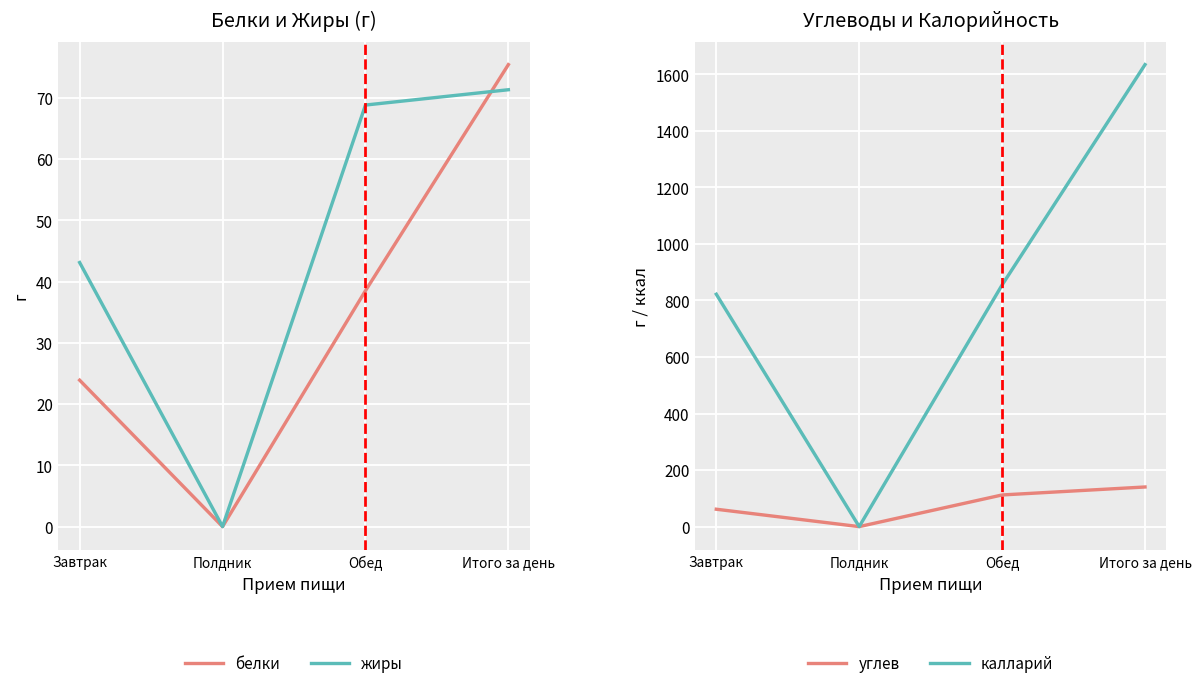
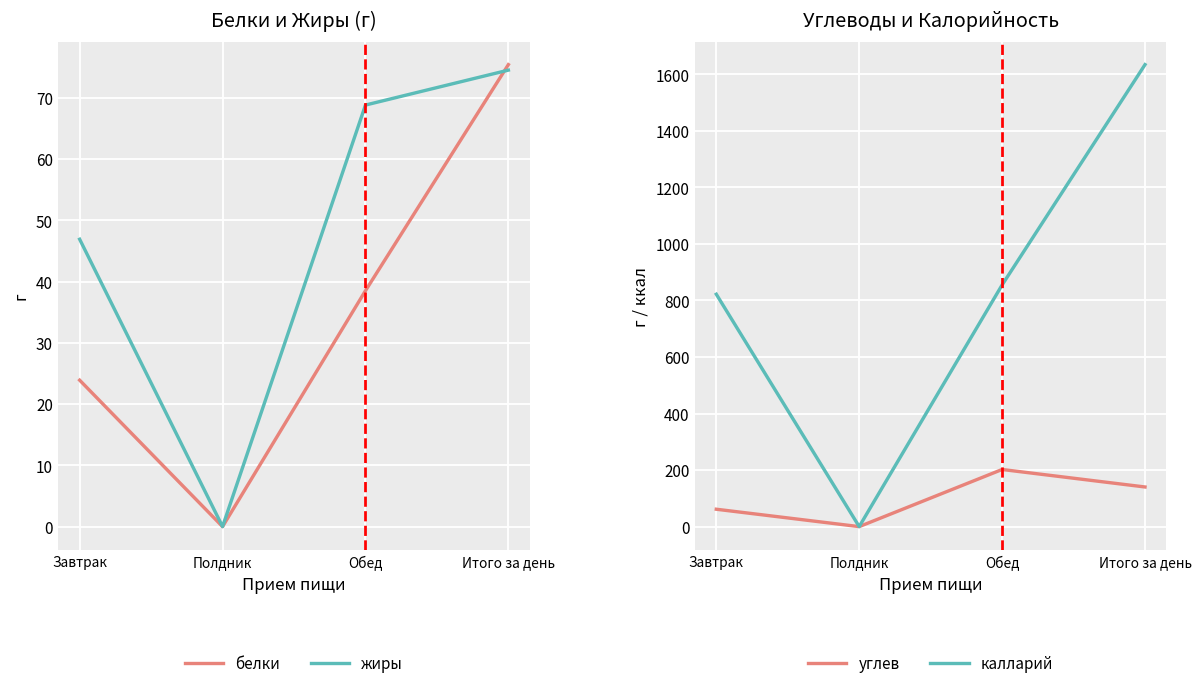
  {
    "Белки и Жиры (г)": {
      "белки": {
        "Завтрак": 24,
        "Обед": 39,
        "Итого за день": 75
      },
      "жиры": {
-       "Завтрак": 43,
+       "Завтрак": 47,
        "Обед": 69,
-       "Итого за день": 71
+       "Итого за день": 75
      }
    },
    "Углеводы и Калорийность": {
      "углев": {
        "Завтрак": 60,
-       "Обед": 110,
+       "Обед": 200,
        "Итого за день": 140
      },
      "калларий": {
        "Завтрак": 820,
        "Обед": 860,
        "Итого за день": 1630
      }
    }
  }
